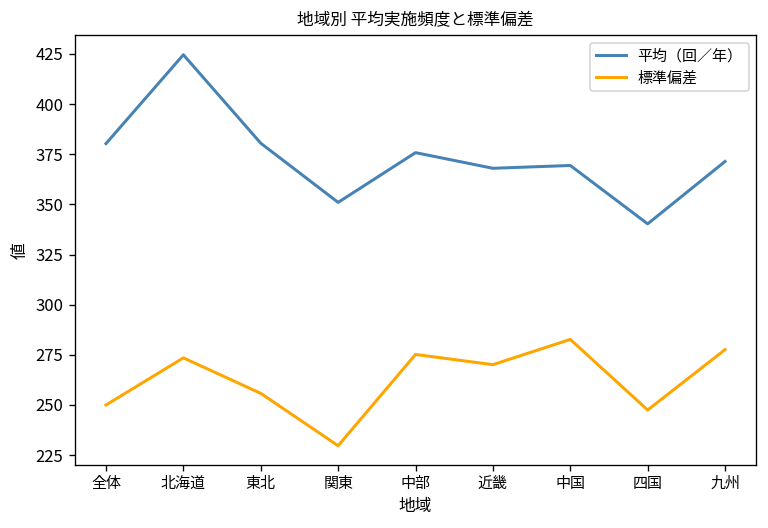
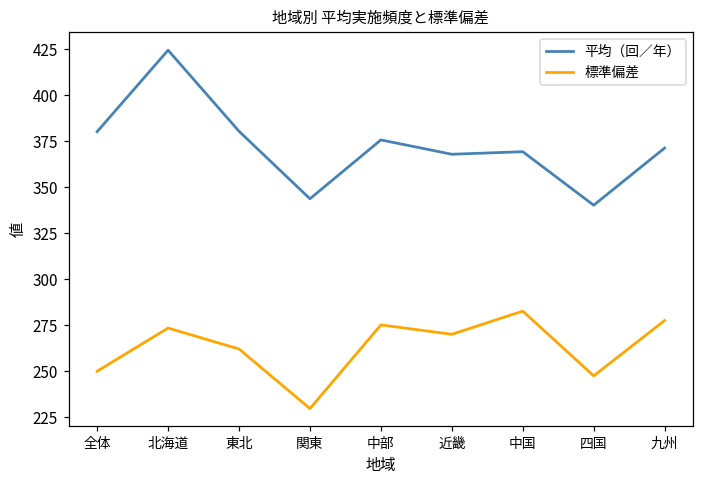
  {
    "平均（回／年）": {
      "全体": 380,
      "北海道": 425,
      "東北": 381,
-     "関東": 351,
+     "関東": 344,
      "中部": 376,
      "近畿": 368,
      "中国": 369,
      "四国": 340,
      "九州": 371
    },
    "標準偏差": {
      "全体": 250,
      "北海道": 274,
-     "東北": 256,
+     "東北": 262,
      "関東": 230,
      "中部": 275,
      "近畿": 270,
      "中国": 283,
      "四国": 248,
      "九州": 278
    }
  }
